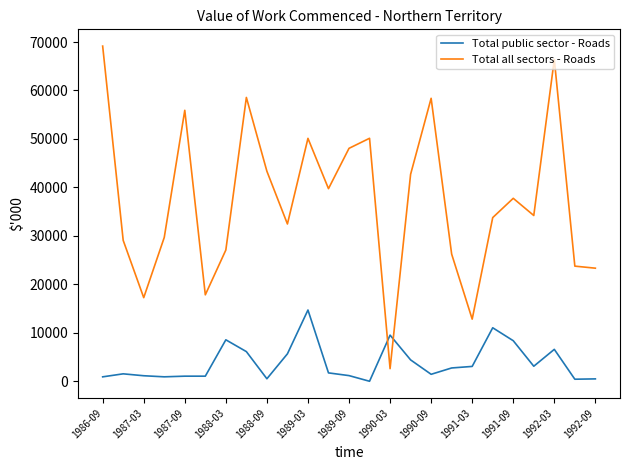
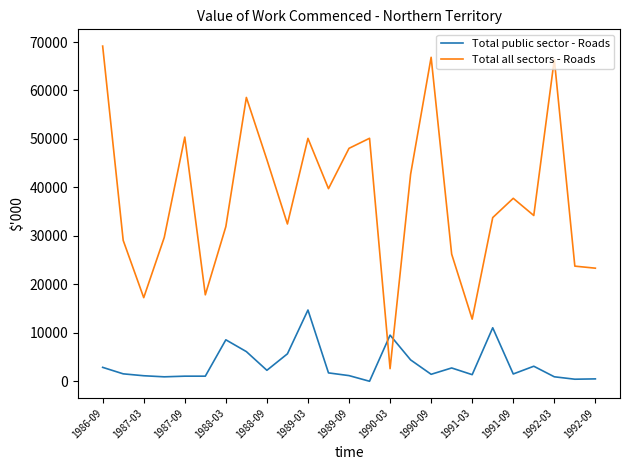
  {
    "Total public sector - Roads": {
-     "1986-09": 1000,
+     "1986-09": 3000,
      "1987-03": 1000,
      "1987-09": 1000,
      "1988-03": 9000,
-     "1988-09": 1000,
+     "1988-09": 2000,
      "1989-03": 15000,
      "1989-09": 1000,
      "1990-03": 10000,
      "1990-09": 1000,
-     "1991-03": 3000,
-     "1991-09": 8000,
-     "1992-03": 7000,
+     "1991-03": 1000,
+     "1991-09": 2000,
+     "1992-03": 1000,
      "1992-09": 1000
    },
    "Total all sectors - Roads": {
      "1986-09": 69000,
      "1987-03": 17000,
-     "1987-09": 56000,
-     "1988-03": 27000,
-     "1988-09": 43000,
+     "1987-09": 50000,
+     "1988-03": 32000,
+     "1988-09": 46000,
      "1989-03": 50000,
      "1989-09": 48000,
      "1990-03": 3000,
-     "1990-09": 58000,
+     "1990-09": 67000,
      "1991-03": 13000,
      "1991-09": 38000,
      "1992-09": 23000
    }
  }
